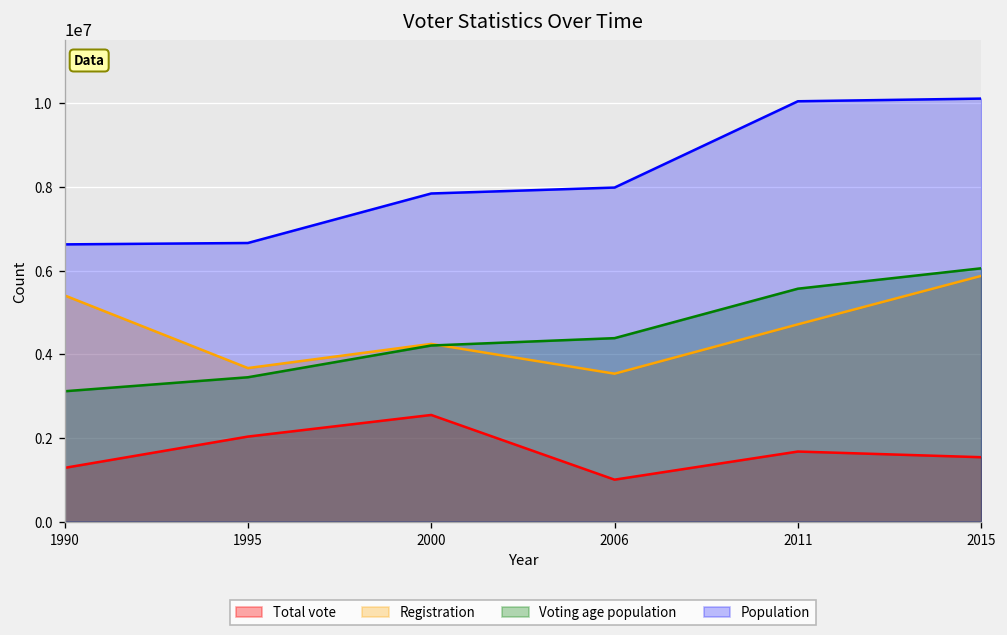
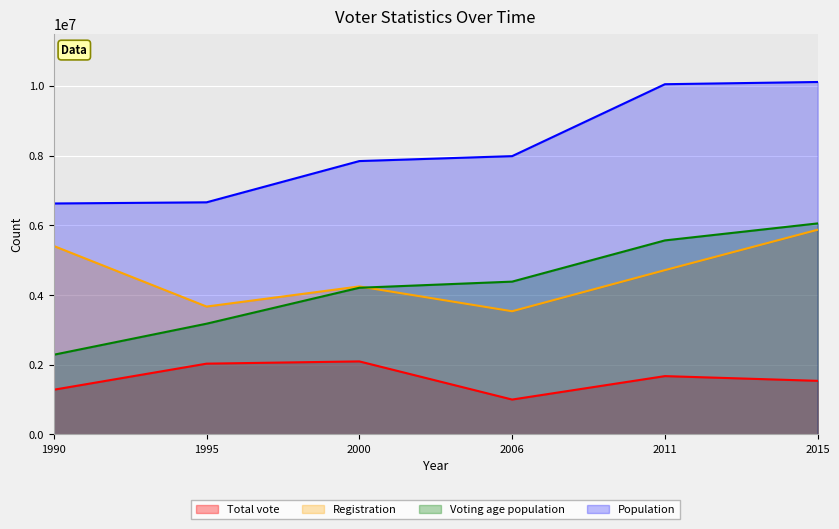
  {
    "Total vote": {
      "1990": 1300000,
      "1995": 2000000,
-     "2000": 2500000,
+     "2000": 2100000,
      "2006": 1000000,
      "2011": 1700000,
      "2015": 1500000
    },
    "Registration": {
      "1990": 5400000,
      "1995": 3700000,
      "2006": 3500000,
      "2011": 4700000,
      "2015": 5900000
    },
    "Voting age population": {
-     "1990": 3100000,
-     "1995": 3400000,
+     "1990": 2300000,
+     "1995": 3200000,
      "2006": 4400000,
      "2011": 5600000,
      "2015": 6100000
    },
    "Population": {
      "1990": 6600000,
      "1995": 6700000,
      "2000": 7800000,
      "2006": 8000000,
      "2011": 10000000,
      "2015": 10100000
    }
  }
